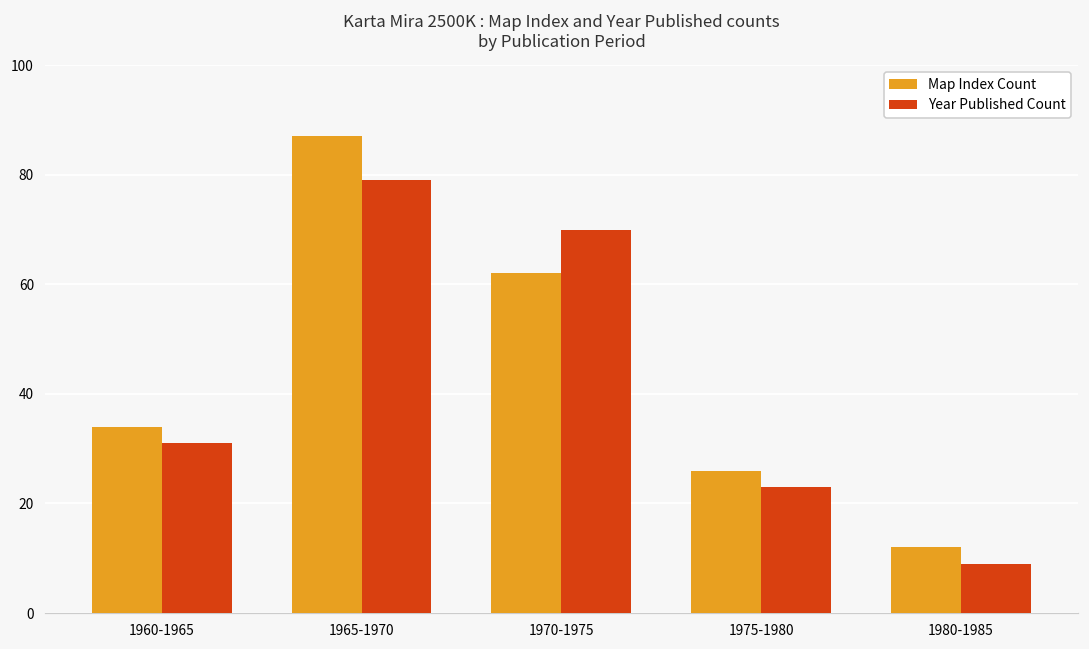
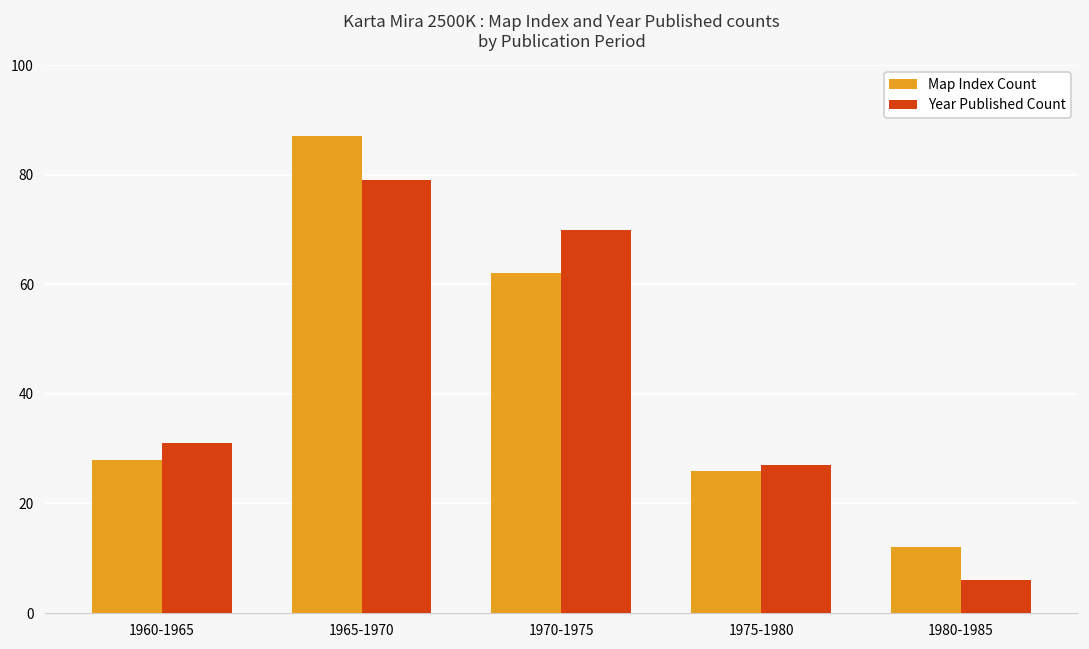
  {
    "Map Index Count": {
-     "1960-1965": 34,
+     "1960-1965": 28,
      "1965-1970": 87,
      "1970-1975": 62,
      "1975-1980": 26,
      "1980-1985": 12
    },
    "Year Published Count": {
      "1960-1965": 31,
      "1965-1970": 79,
      "1970-1975": 70,
-     "1975-1980": 23,
-     "1980-1985": 9
+     "1975-1980": 27,
+     "1980-1985": 6
    }
  }
